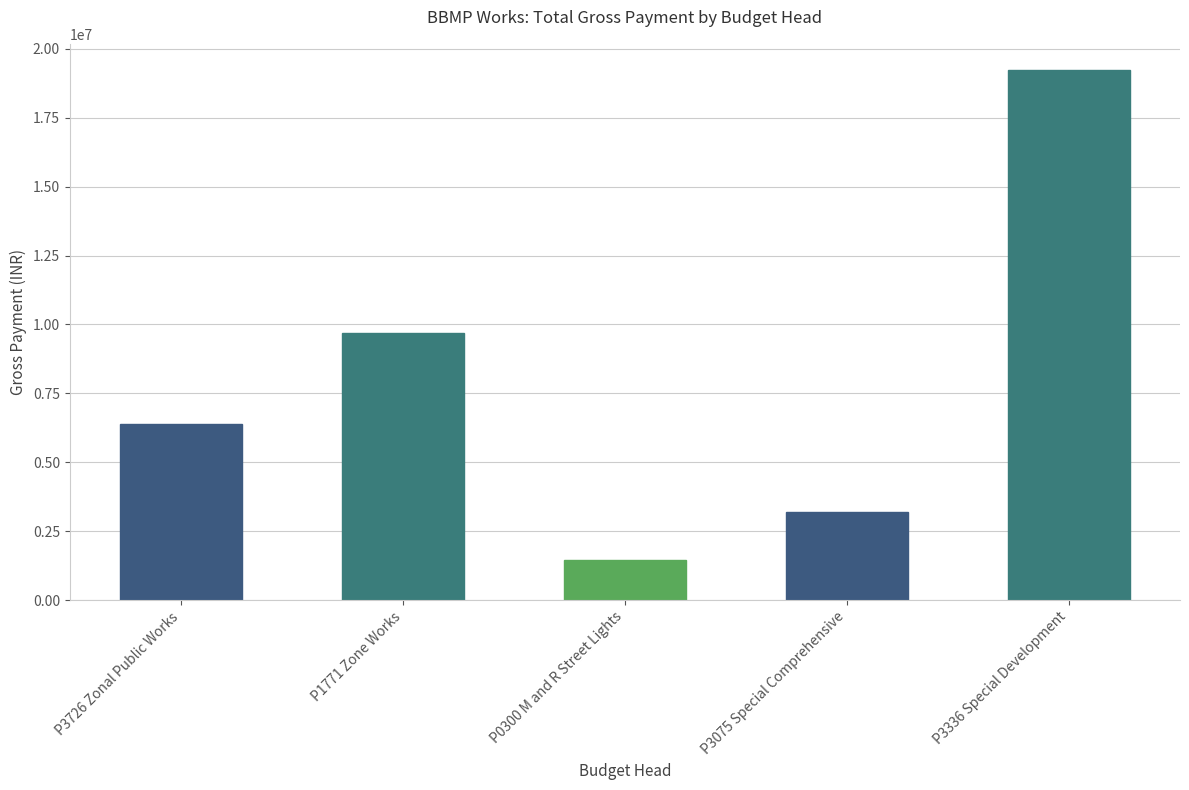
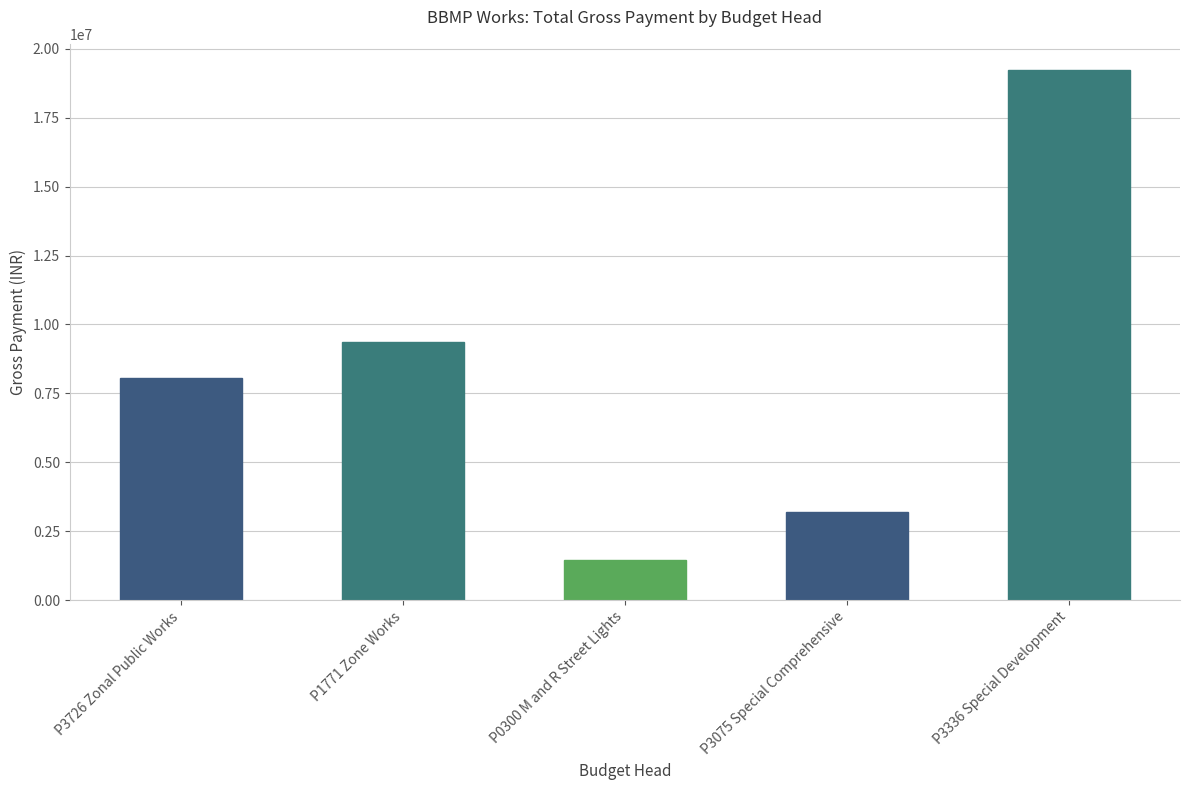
  {
-   "P3726 Zonal Public Works": 6400000,
-   "P1771 Zone Works": 9700000,
+   "P3726 Zonal Public Works": 8000000,
+   "P1771 Zone Works": 9300000,
    "P0300 M and R Street Lights": 1500000,
    "P3075 Special Comprehensive": 3200000,
    "P3336 Special Development": 19200000
  }
